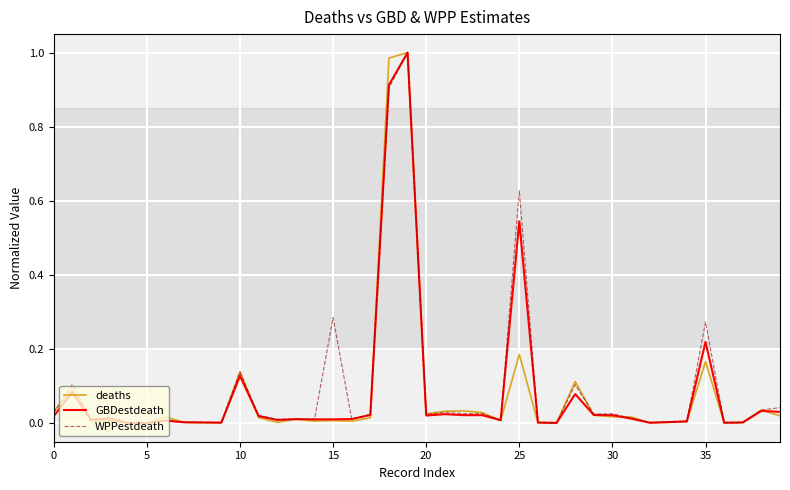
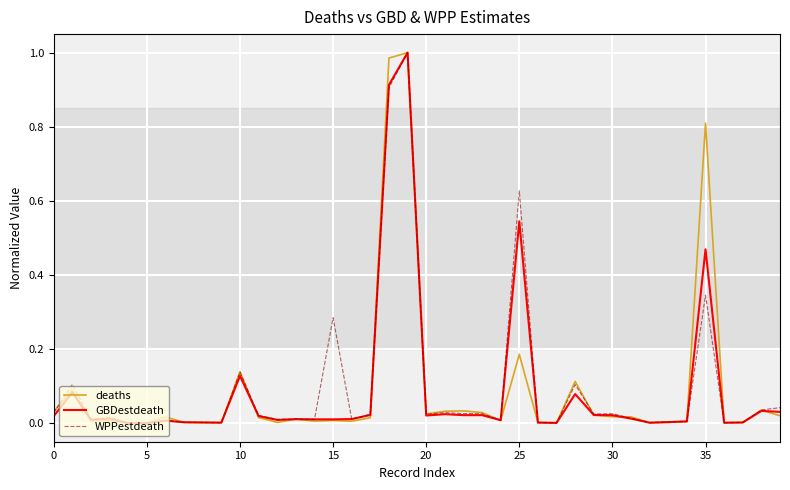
  {
    "deaths": {
      "25": 0.19,
-     "35": 0.17
+     "35": 0.81
    },
    "GBDestdeath": {
      "0": 0.02,
      "10": 0.13,
      "25": 0.54,
-     "35": 0.22
+     "35": 0.47
    },
    "WPPestdeath": {
      "15": 0.29,
      "25": 0.63,
-     "35": 0.27
+     "35": 0.35
    }
  }
